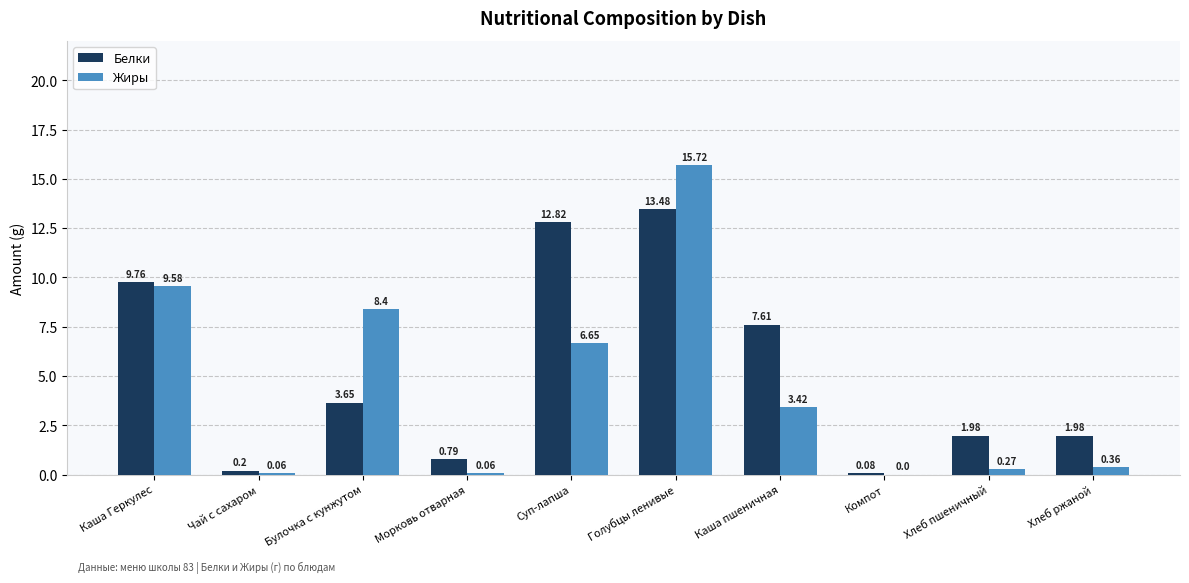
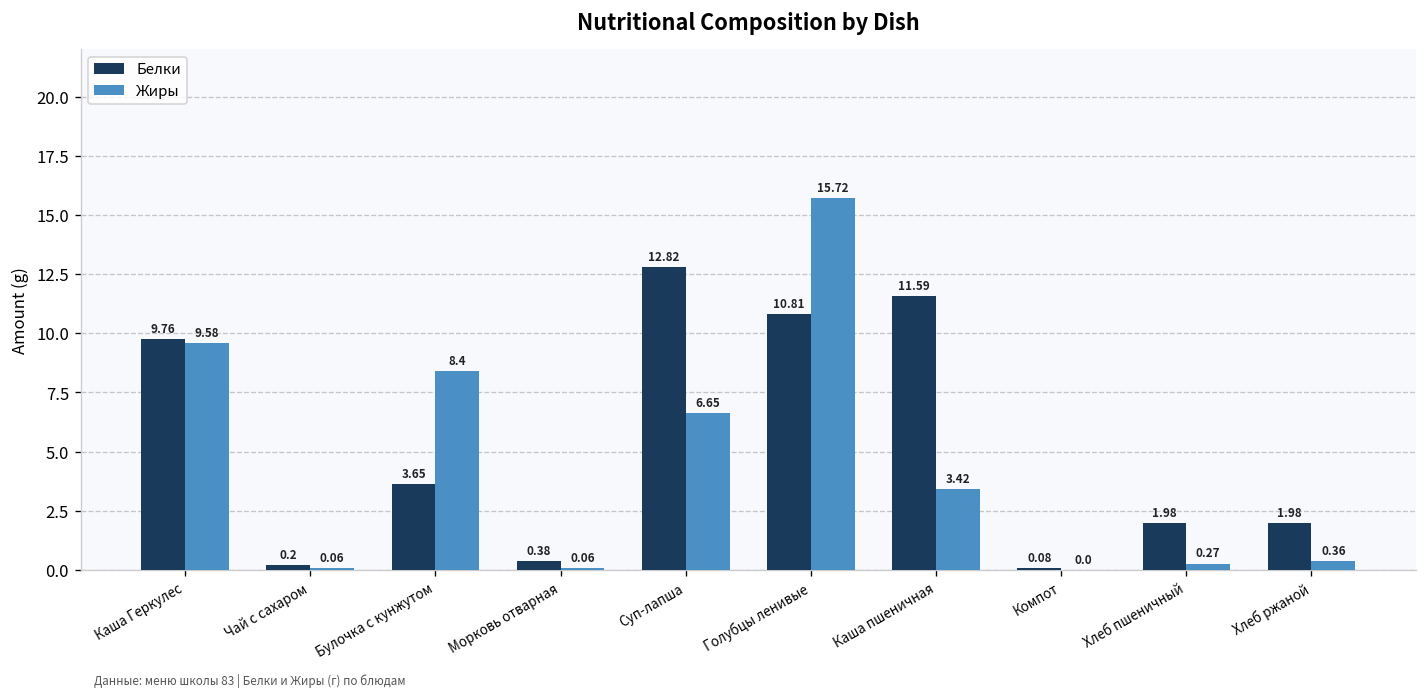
  {
    "Белки": {
      "Каша Геркулес": 9.76,
      "Чай с сахаром": 0.2,
      "Булочка с кунжутом": 3.65,
-     "Морковь отварная": 0.79,
+     "Морковь отварная": 0.38,
      "Суп-лапша": 12.82,
-     "Голубцы ленивые": 13.48,
-     "Каша пшеничная": 7.61,
+     "Голубцы ленивые": 10.81,
+     "Каша пшеничная": 11.59,
      "Компот": 0.08,
      "Хлеб пшеничный": 1.98,
      "Хлеб ржаной": 1.98
    },
    "Жиры": {
      "Каша Геркулес": 9.58,
      "Чай с сахаром": 0.06,
      "Булочка с кунжутом": 8.4,
      "Морковь отварная": 0.06,
      "Суп-лапша": 6.65,
      "Голубцы ленивые": 15.72,
      "Каша пшеничная": 3.42,
      "Компот": 0.0,
      "Хлеб пшеничный": 0.27,
      "Хлеб ржаной": 0.36
    }
  }
